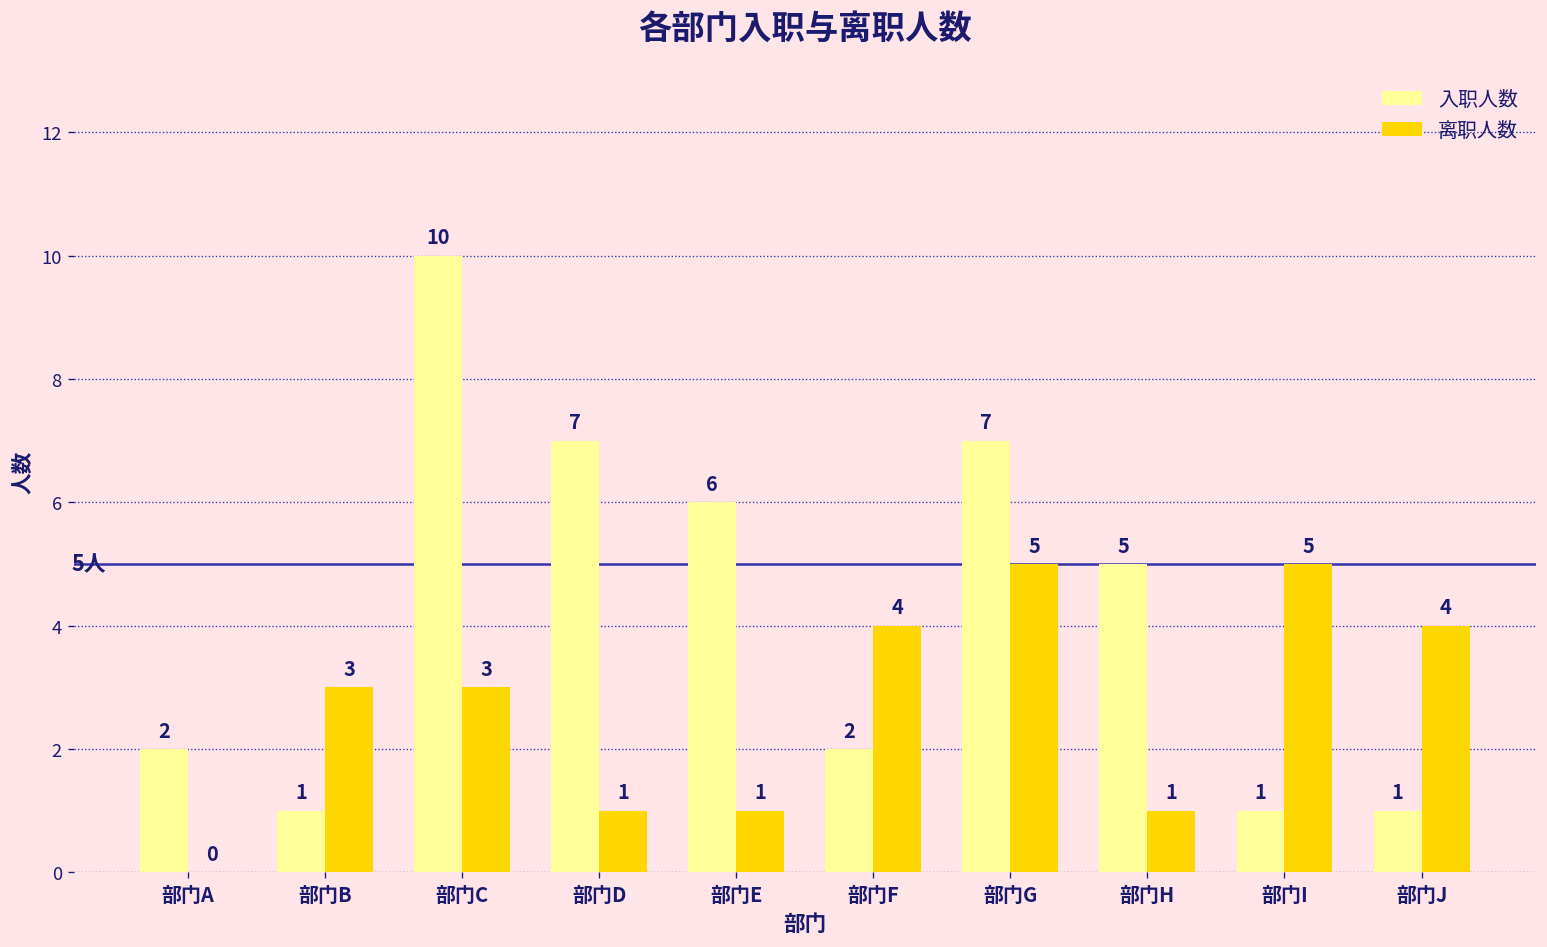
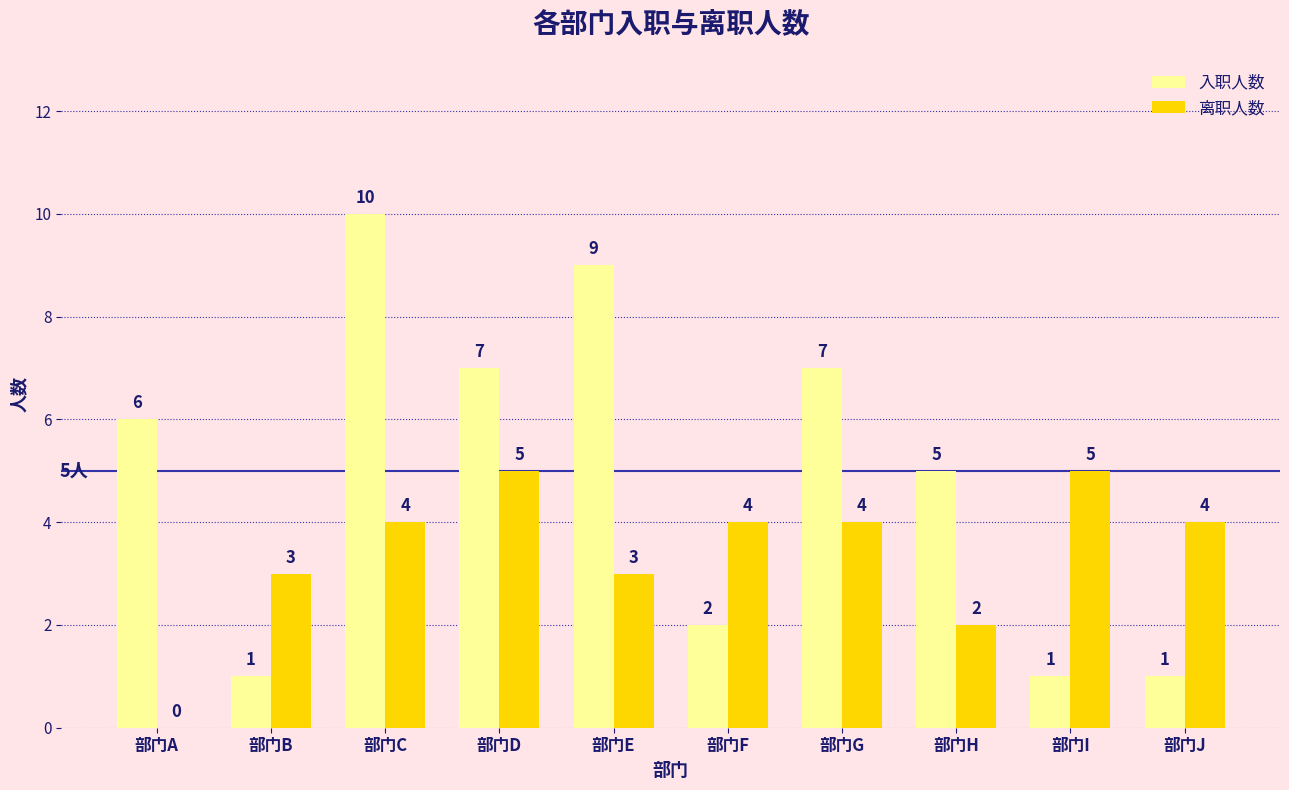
  {
    "入职人数": {
-     "部门A": 2,
+     "部门A": 6,
      "部门B": 1,
      "部门C": 10,
      "部门D": 7,
-     "部门E": 6,
+     "部门E": 9,
      "部门F": 2,
      "部门G": 7,
      "部门H": 5,
      "部门I": 1,
      "部门J": 1
    },
    "离职人数": {
      "部门A": 0,
      "部门B": 3,
-     "部门C": 3,
-     "部门D": 1,
-     "部门E": 1,
+     "部门C": 4,
+     "部门D": 5,
+     "部门E": 3,
      "部门F": 4,
-     "部门G": 5,
-     "部门H": 1,
+     "部门G": 4,
+     "部门H": 2,
      "部门I": 5,
      "部门J": 4
    }
  }
